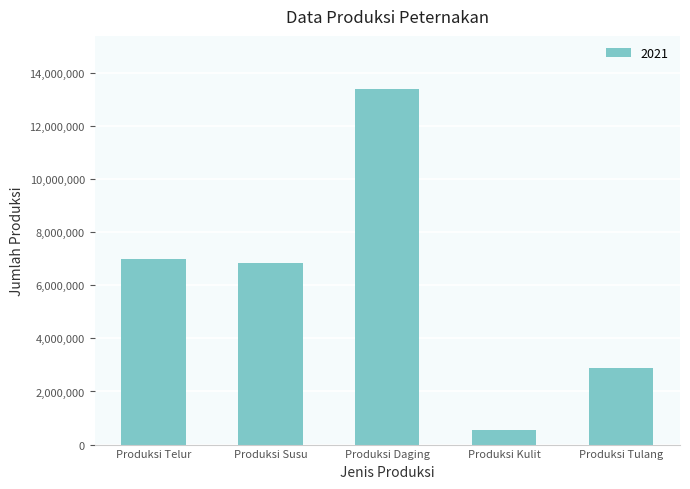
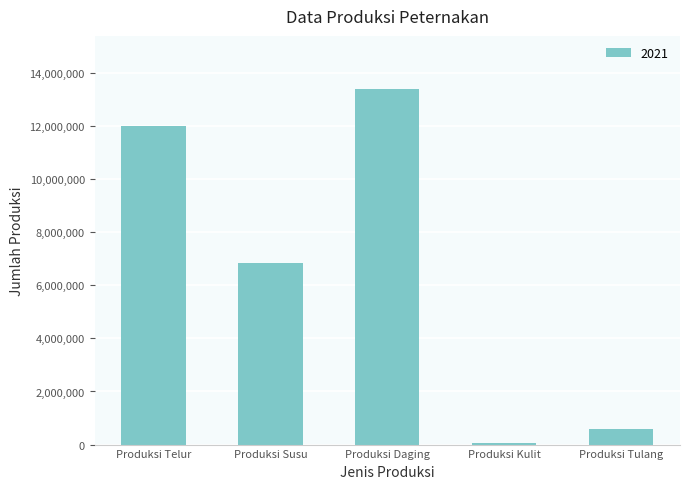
  {
-   "Produksi Telur": "7,000,000",
+   "Produksi Telur": "12,000,000",
    "Produksi Susu": "6,800,000",
    "Produksi Daging": "13,400,000",
-   "Produksi Kulit": "600,000",
-   "Produksi Tulang": "2,900,000"
+   "Produksi Kulit": "100,000",
+   "Produksi Tulang": "600,000"
  }
